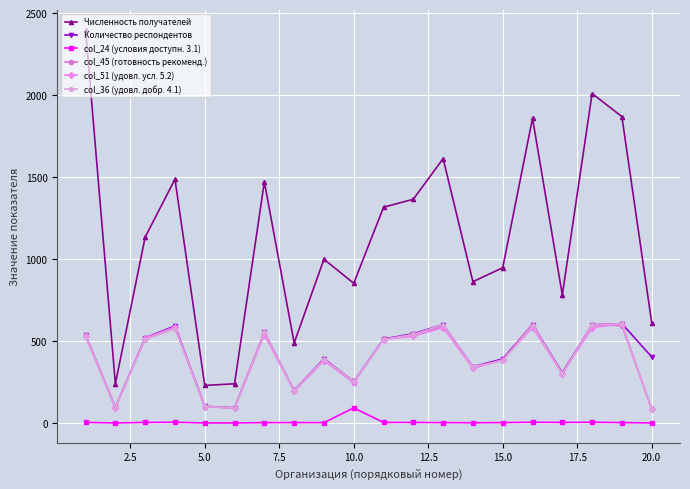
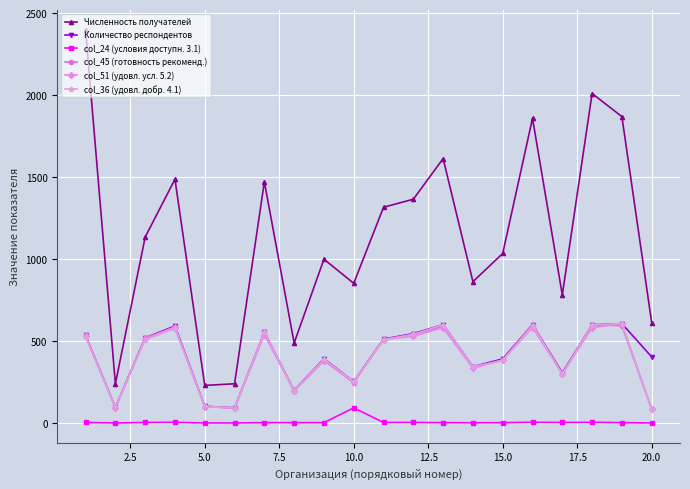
  {
    "Численность получателей": {
      "5.0": 230,
      "10.0": 850,
-     "15.0": 950,
+     "15.0": 1040,
      "20.0": 610
    },
    "Количество респондентов": {
      "20.0": 400
    },
    "col_24 (условия доступн. 3.1)": {
      "5.0": 0,
      "10.0": 90,
      "15.0": 0,
      "20.0": 0
    }
  }
